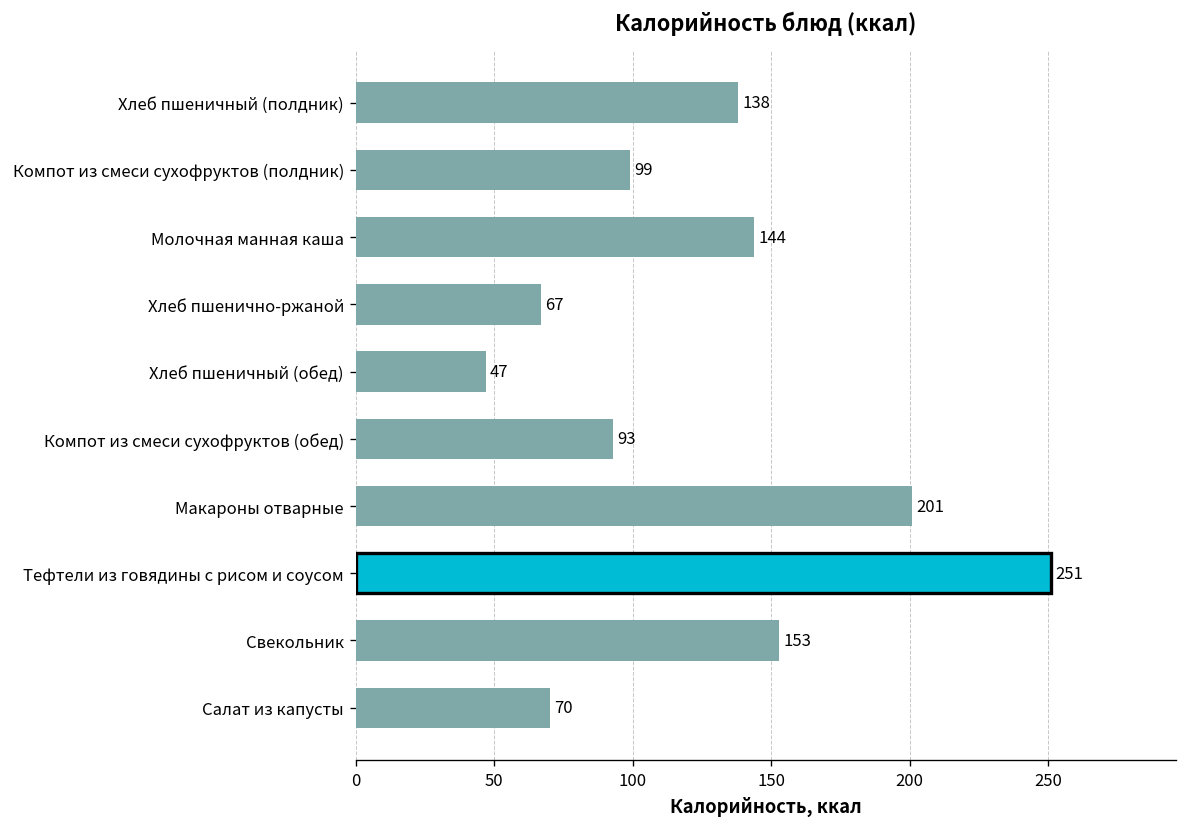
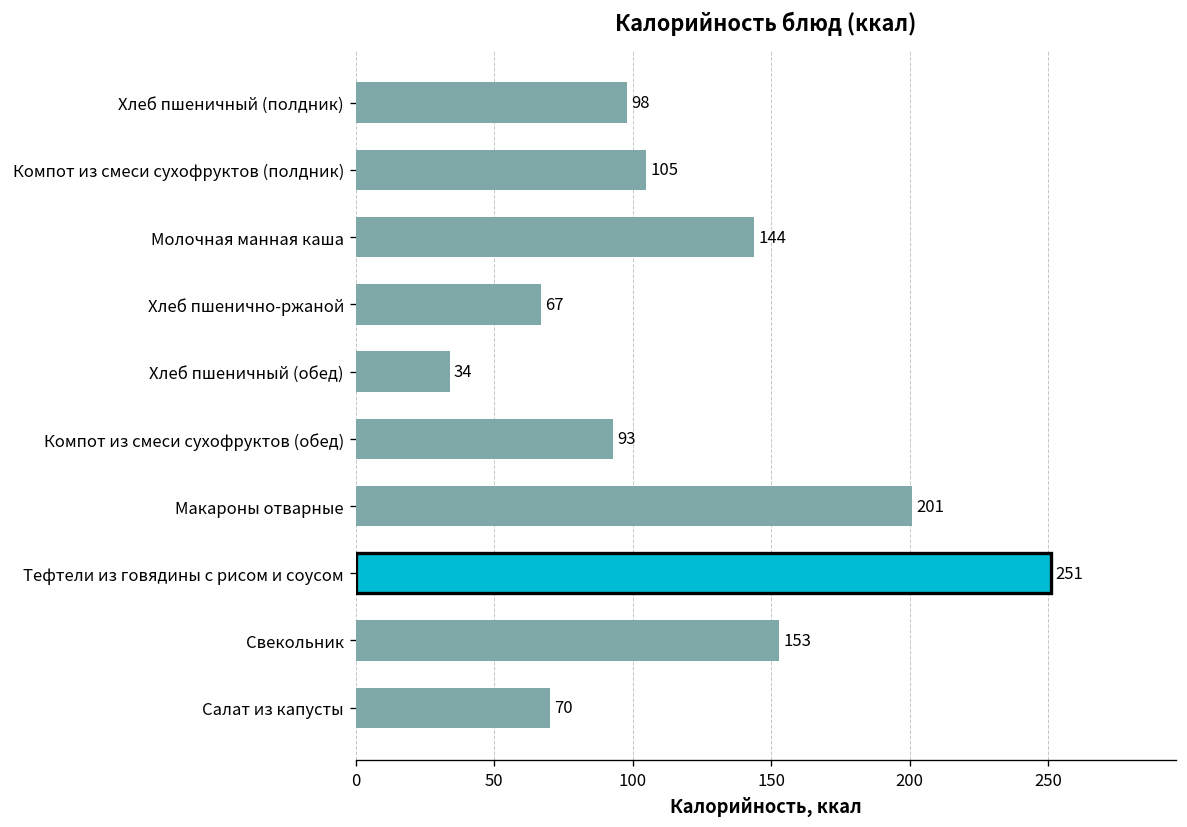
  {
-   "Хлеб пшеничный (полдник)": 138,
-   "Компот из смеси сухофруктов (полдник)": 99,
+   "Хлеб пшеничный (полдник)": 98,
+   "Компот из смеси сухофруктов (полдник)": 105,
    "Молочная манная каша": 144,
    "Хлеб пшенично-ржаной": 67,
-   "Хлеб пшеничный (обед)": 47,
+   "Хлеб пшеничный (обед)": 34,
    "Компот из смеси сухофруктов (обед)": 93,
    "Макароны отварные": 201,
    "Тефтели из говядины с рисом и соусом": 251,
    "Свекольник": 153,
    "Салат из капусты": 70
  }
